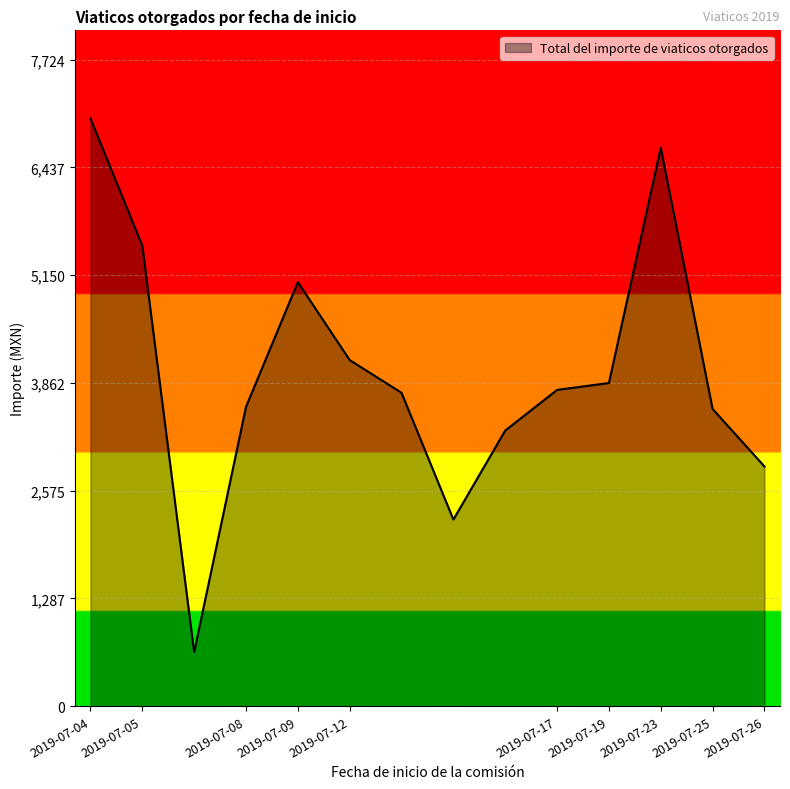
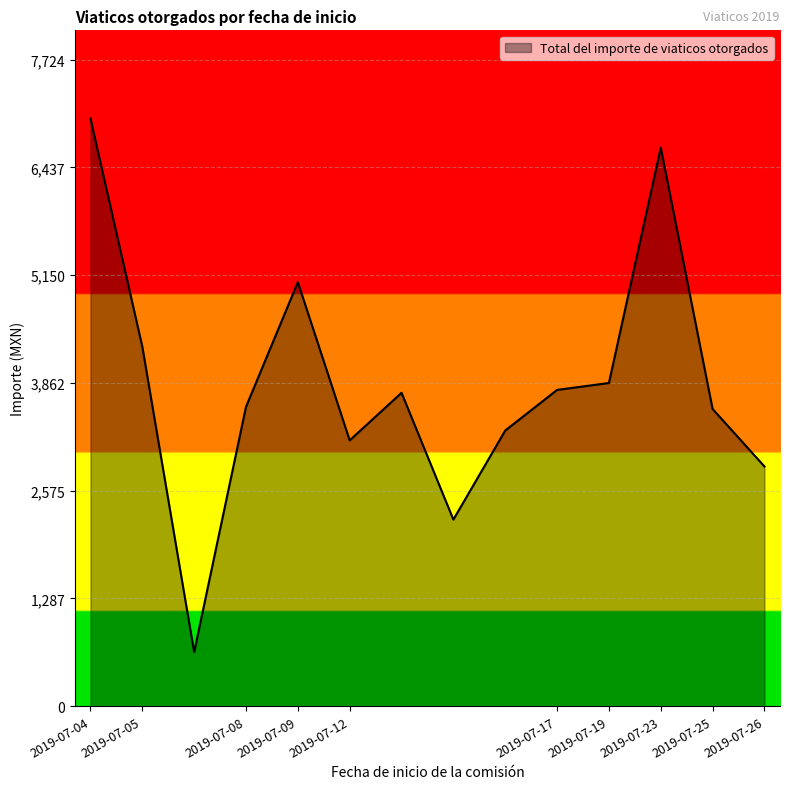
  {
    "2019-07-04": "7,000",
-   "2019-07-05": "5,500",
+   "2019-07-05": "4,300",
    "2019-07-08": "3,600",
    "2019-07-09": "5,100",
-   "2019-07-12": "4,100",
+   "2019-07-12": "3,200",
    "2019-07-19": "3,900"
  }
